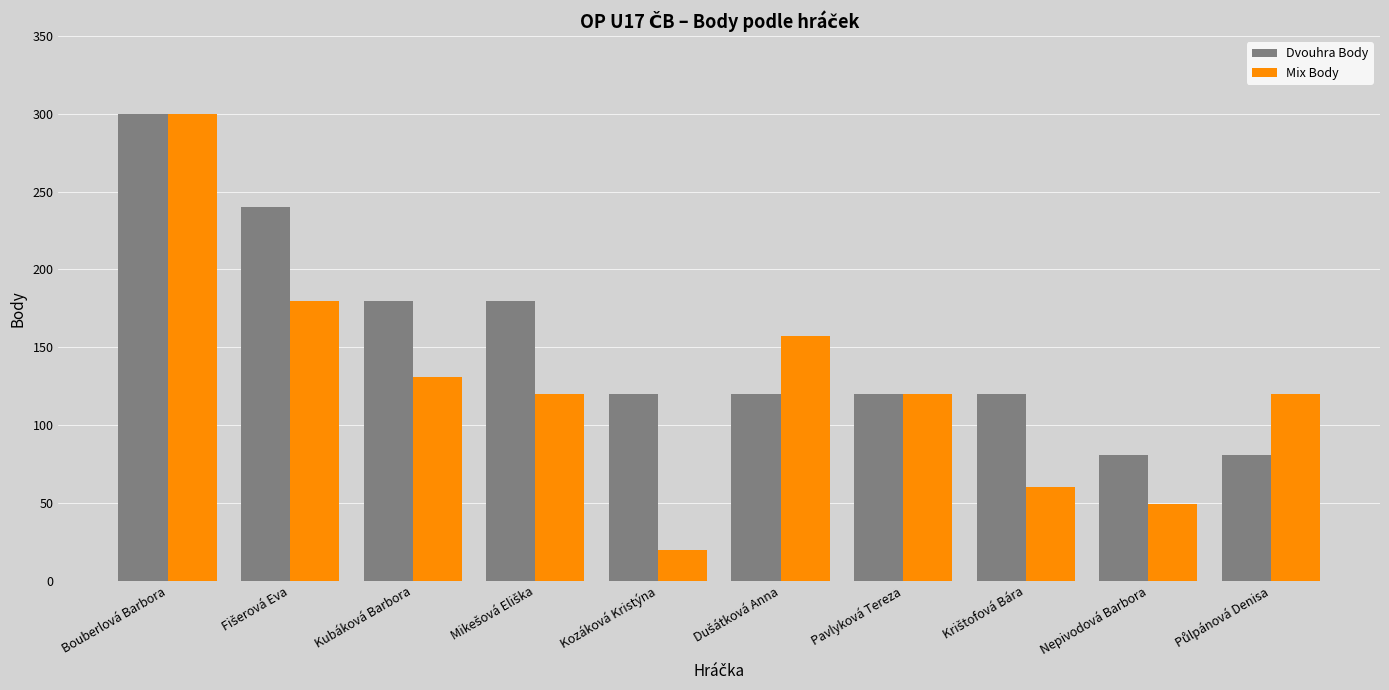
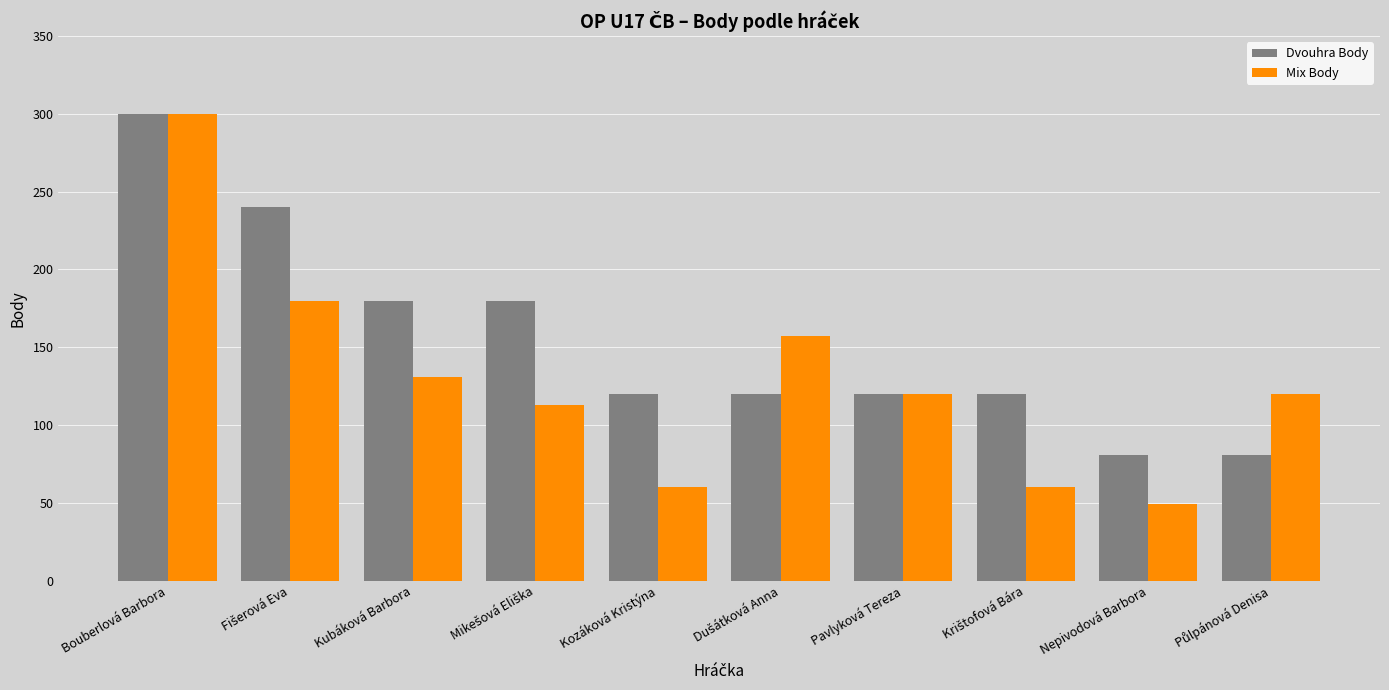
  {
    "Dvouhra Body": {
      "Bouberlová Barbora": 300,
      "Fišerová Eva": 240,
      "Kubáková Barbora": 180,
      "Mikešová Eliška": 180,
      "Kozáková Kristýna": 120,
      "Dušátková Anna": 120,
      "Pavlyková Tereza": 120,
      "Krištofová Bára": 120,
      "Nepivodová Barbora": 81,
      "Půlpánová Denisa": 81
    },
    "Mix Body": {
      "Bouberlová Barbora": 300,
      "Fišerová Eva": 180,
      "Kubáková Barbora": 131,
-     "Mikešová Eliška": 120,
-     "Kozáková Kristýna": 20,
+     "Mikešová Eliška": 113,
+     "Kozáková Kristýna": 60,
      "Dušátková Anna": 157,
      "Pavlyková Tereza": 120,
      "Krištofová Bára": 60,
      "Nepivodová Barbora": 49,
      "Půlpánová Denisa": 120
    }
  }
